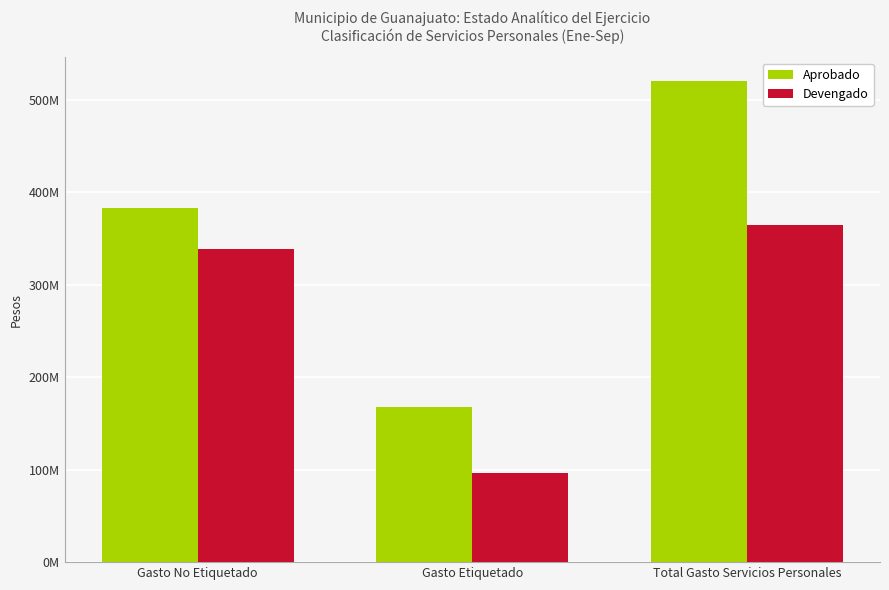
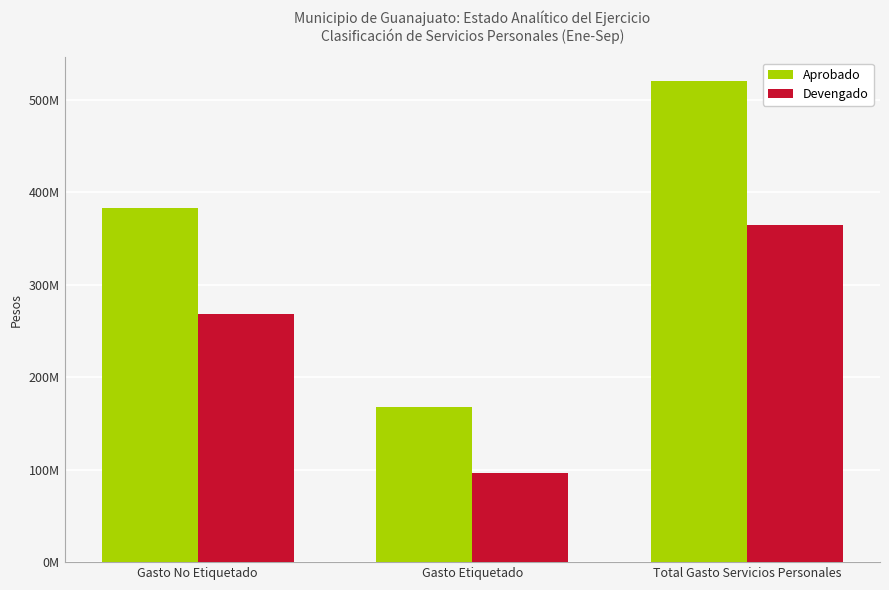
  {
    "Aprobado": {
      "Gasto No Etiquetado": 380000000,
      "Gasto Etiquetado": 170000000,
      "Total Gasto Servicios Personales": 520000000
    },
    "Devengado": {
-     "Gasto No Etiquetado": 340000000,
+     "Gasto No Etiquetado": 270000000,
      "Gasto Etiquetado": 100000000,
      "Total Gasto Servicios Personales": 370000000
    }
  }
